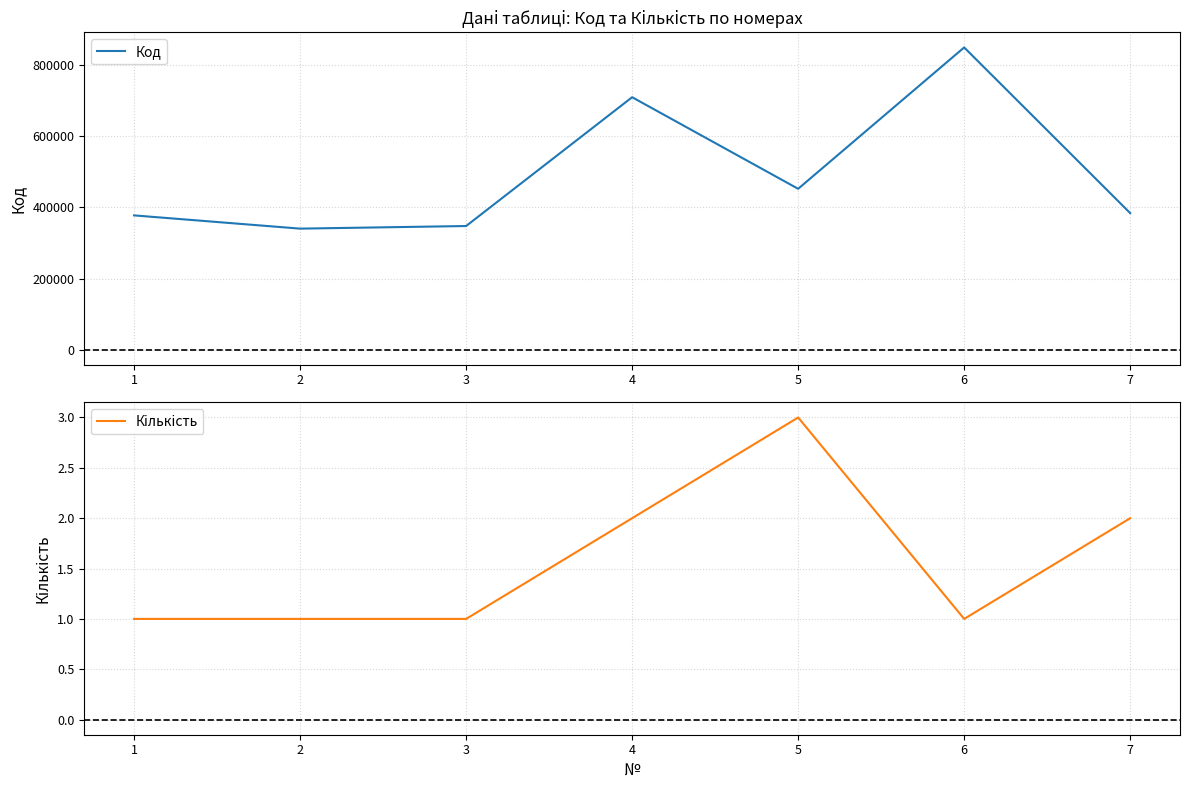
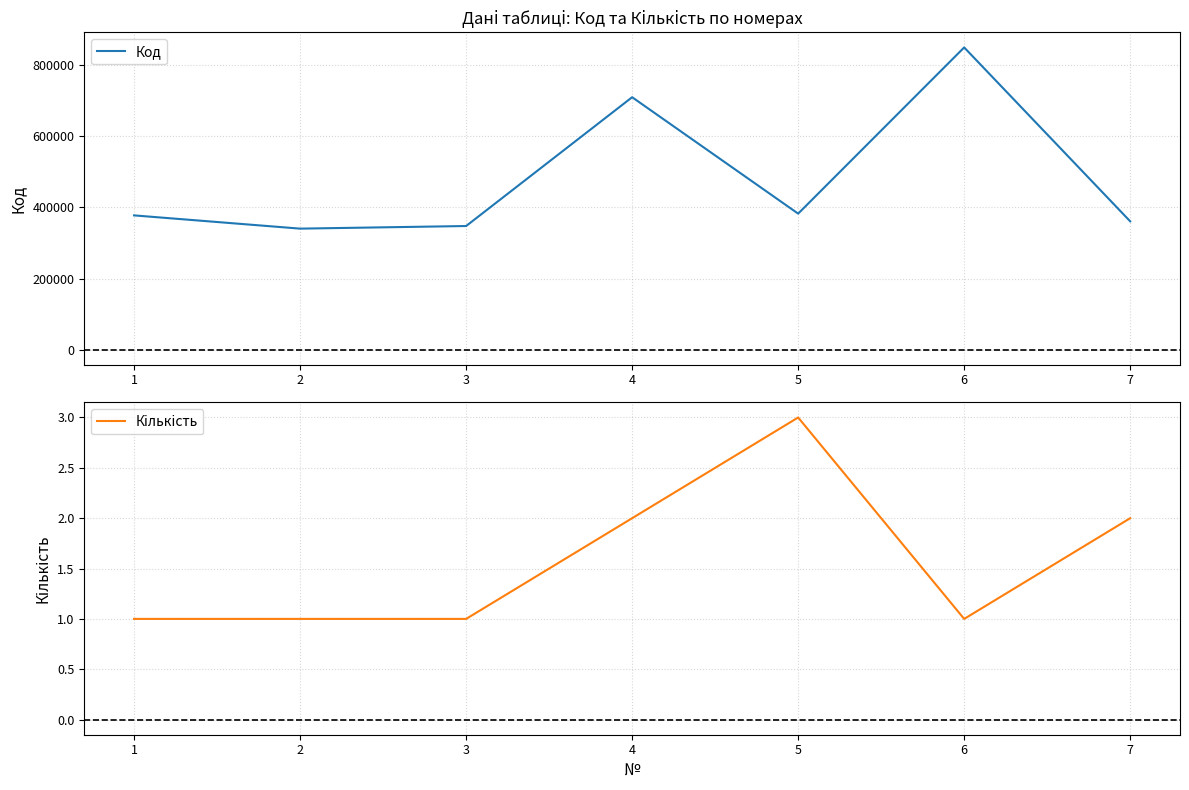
  {
    "Дані таблиці: Код та Кількість по номерах": {
      "1": 380000,
      "2": 340000,
      "3": 350000,
      "4": 710000,
-     "5": 450000,
+     "5": 380000,
      "6": 850000,
-     "7": 380000
+     "7": 360000
    }
  }
